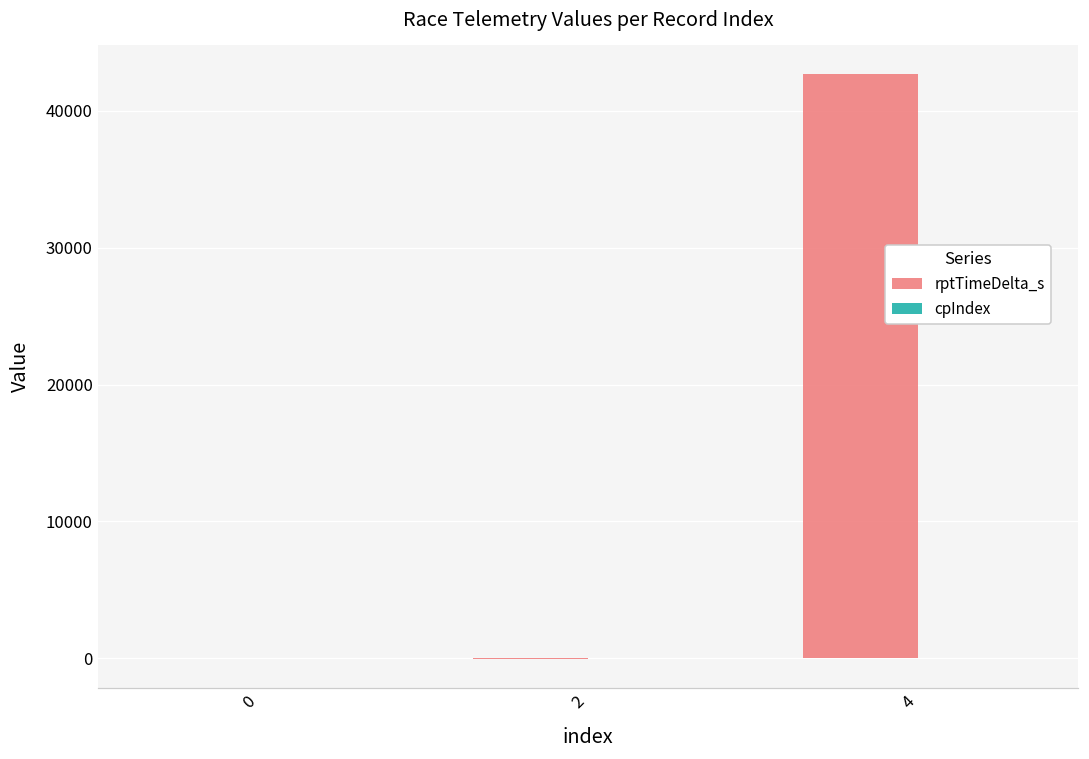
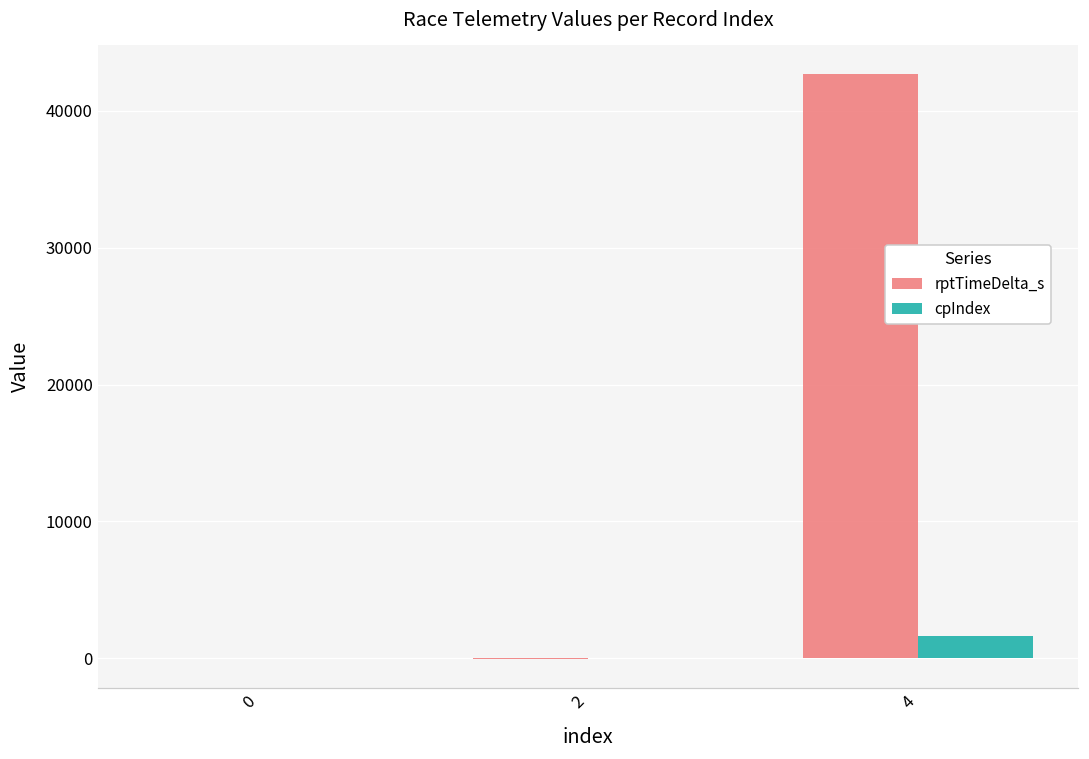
  {
    "rptTimeDelta_s": {
      "0": 0,
      "4": 42700
    },
    "cpIndex": {
      "0": 0,
      "2": 0,
-     "4": 0
+     "4": 1600
    }
  }
